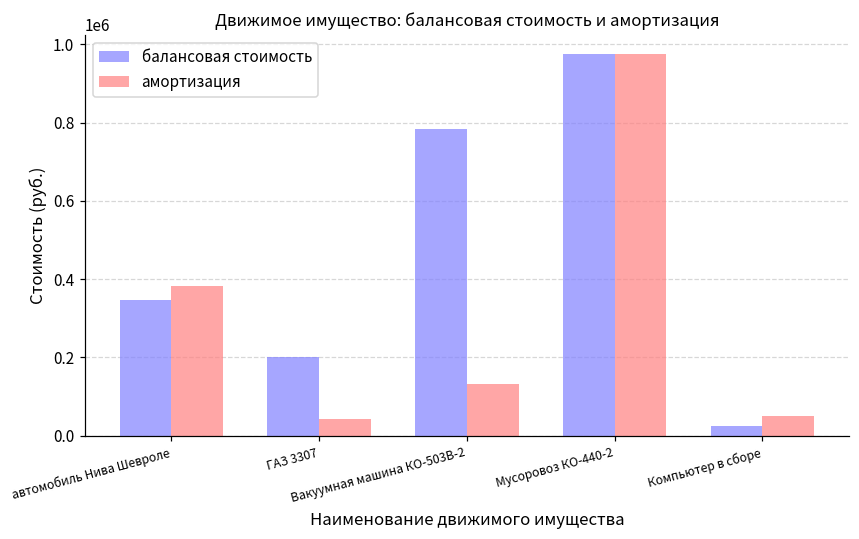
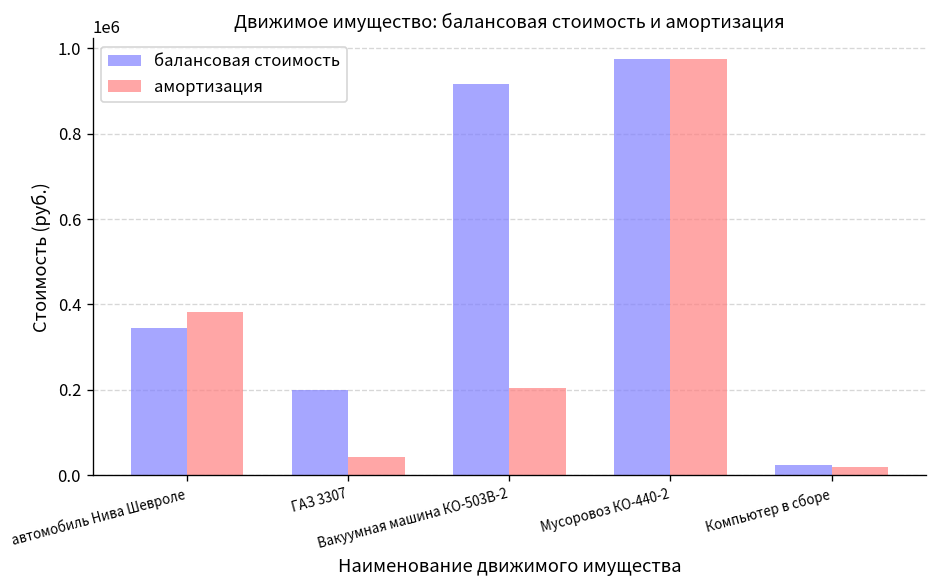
  {
    "балансовая стоимость": {
      "автомобиль Нива Шевроле": 350000,
      "ГАЗ 3307": 200000,
-     "Вакуумная машина КО-503В-2": 780000,
+     "Вакуумная машина КО-503В-2": 920000,
      "Мусоровоз КО-440-2": 970000,
      "Компьютер в сборе": 30000
    },
    "амортизация": {
      "автомобиль Нива Шевроле": 380000,
      "ГАЗ 3307": 40000,
-     "Вакуумная машина КО-503В-2": 130000,
+     "Вакуумная машина КО-503В-2": 210000,
      "Мусоровоз КО-440-2": 970000,
-     "Компьютер в сборе": 50000
+     "Компьютер в сборе": 20000
    }
  }
